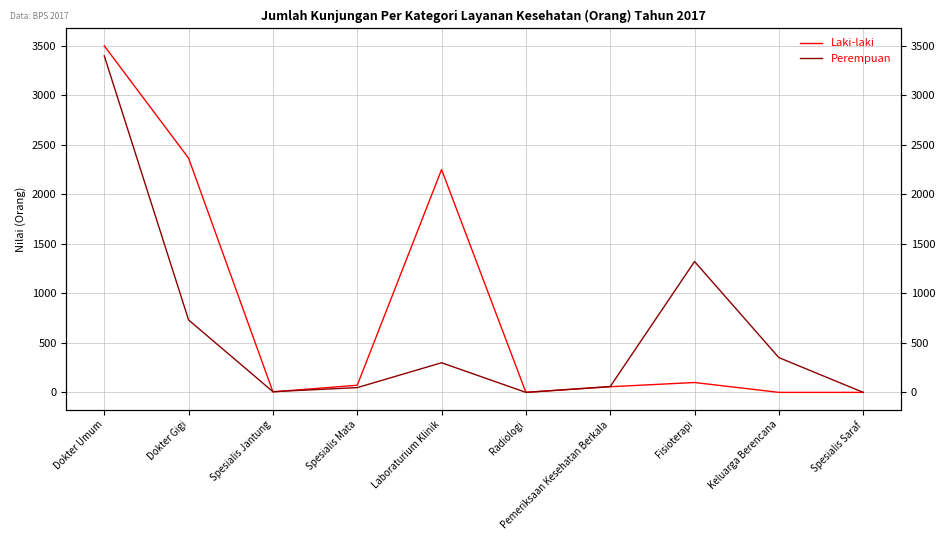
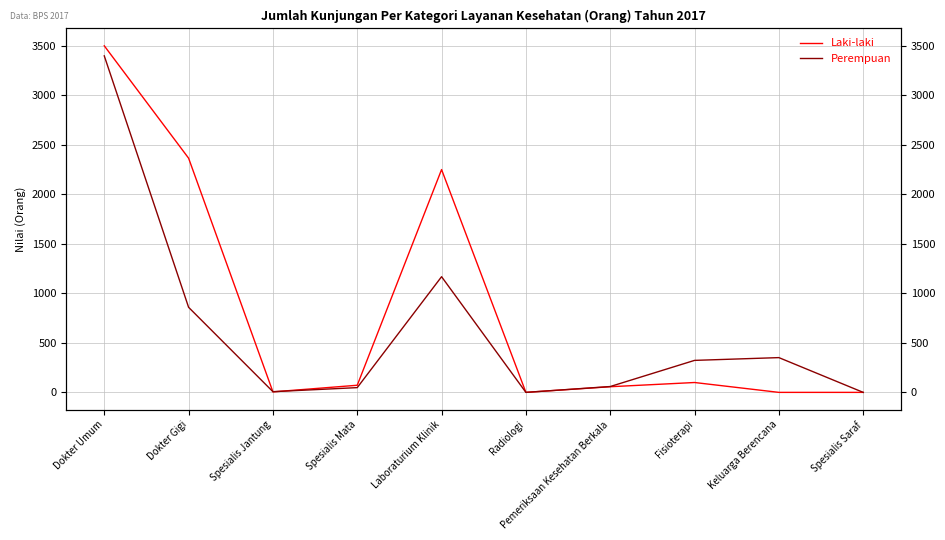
  {
    "Laki-laki": {
      "Dokter Umum": 3500,
      "Dokter Gigi": 2400,
      "Laboraturium Klinik": 2200,
      "Fisioterapi": 100,
      "Keluarga Berencana": 0
    },
    "Perempuan": {
      "Dokter Umum": 3400,
-     "Dokter Gigi": 700,
-     "Laboraturium Klinik": 300,
-     "Fisioterapi": 1300,
+     "Dokter Gigi": 900,
+     "Laboraturium Klinik": 1200,
+     "Fisioterapi": 300,
      "Keluarga Berencana": 400
    }
  }
